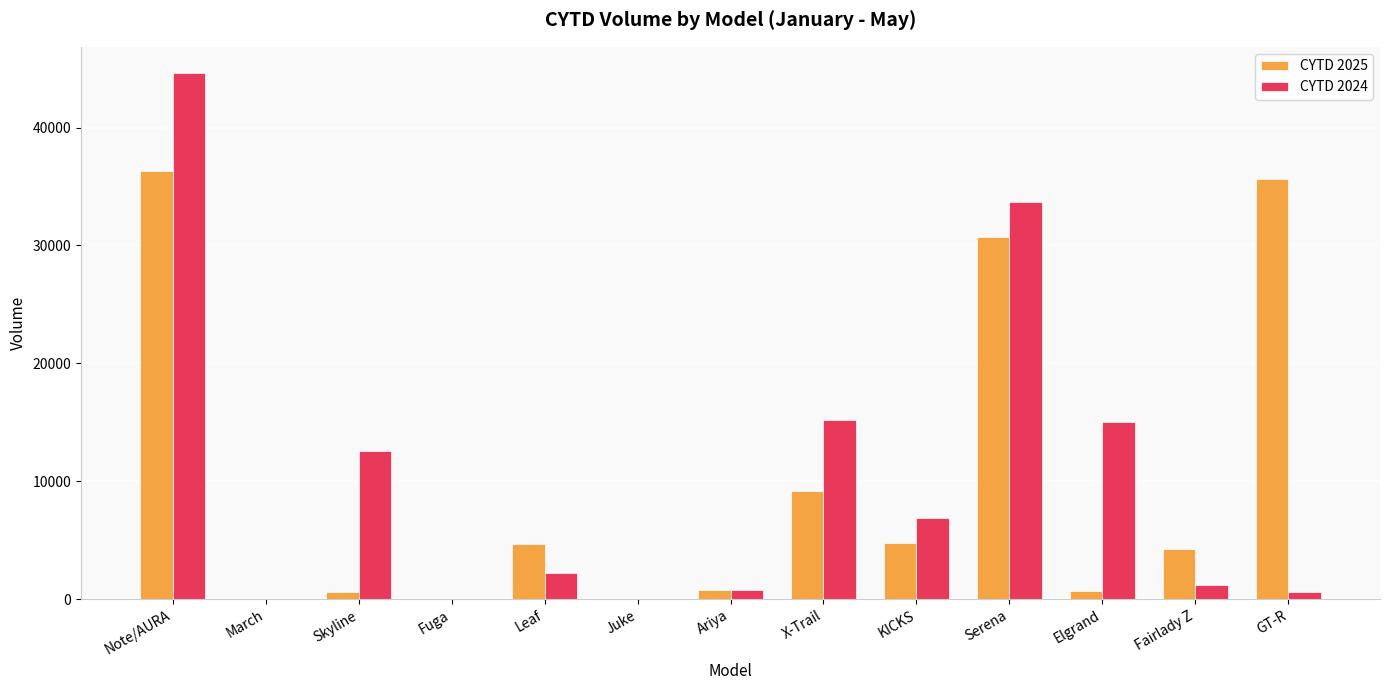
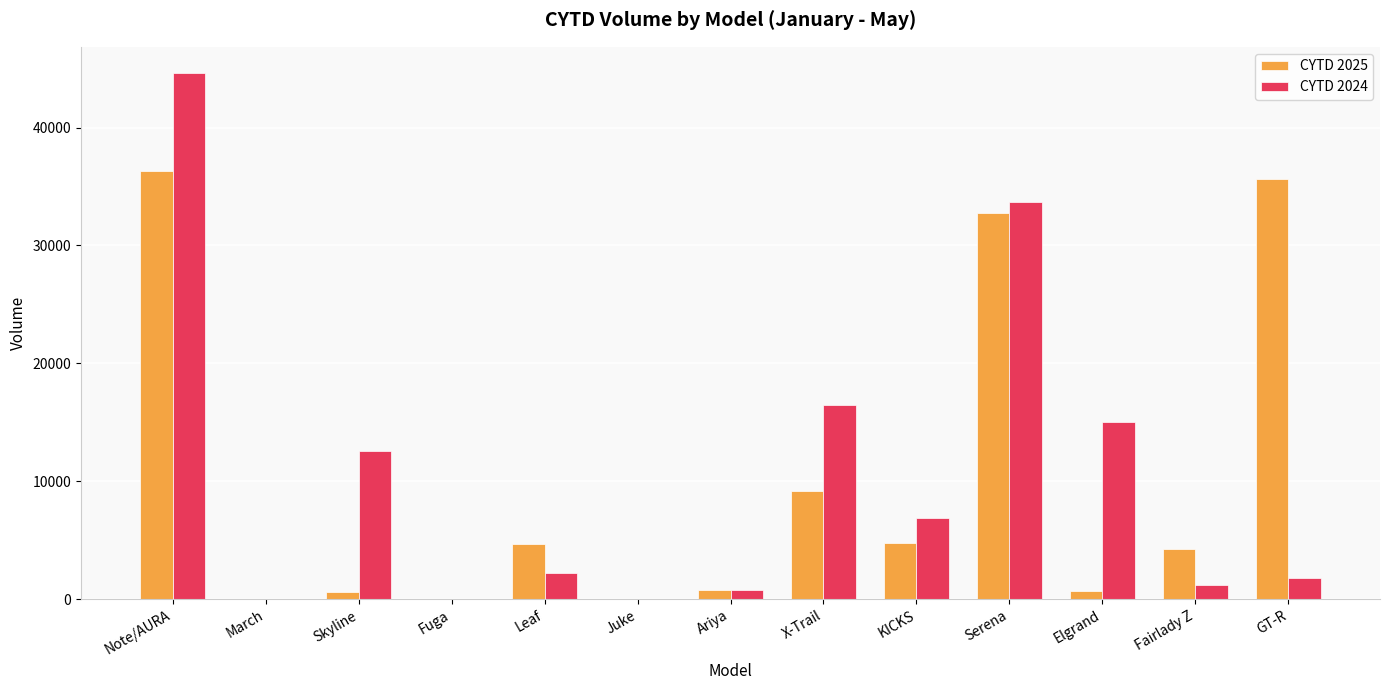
  {
    "CYTD 2025": {
      "Note/AURA": 36400,
      "March": 0,
      "Skyline": 600,
      "Fuga": 0,
      "Leaf": 4700,
      "Juke": 0,
      "Ariya": 800,
      "X-Trail": 9200,
      "KICKS": 4700,
-     "Serena": 30700,
+     "Serena": 32700,
      "Elgrand": 700,
      "Fairlady Z": 4300,
      "GT-R": 35600
    },
    "CYTD 2024": {
      "Note/AURA": 44600,
      "March": 0,
      "Skyline": 12500,
      "Fuga": 0,
      "Leaf": 2200,
      "Juke": 0,
      "Ariya": 700,
-     "X-Trail": 15200,
+     "X-Trail": 16500,
      "KICKS": 6900,
      "Serena": 33700,
      "Elgrand": 15000,
      "Fairlady Z": 1200,
-     "GT-R": 600
+     "GT-R": 1800
    }
  }
